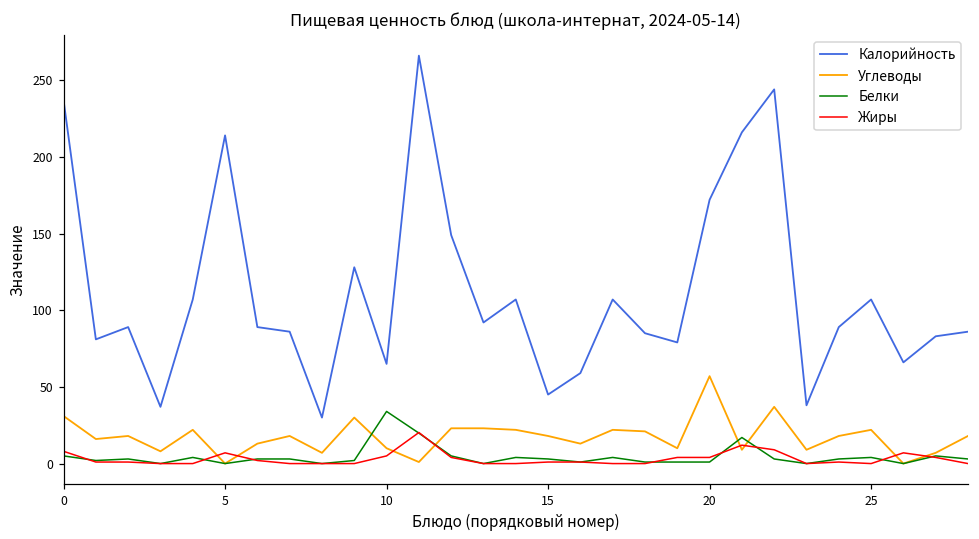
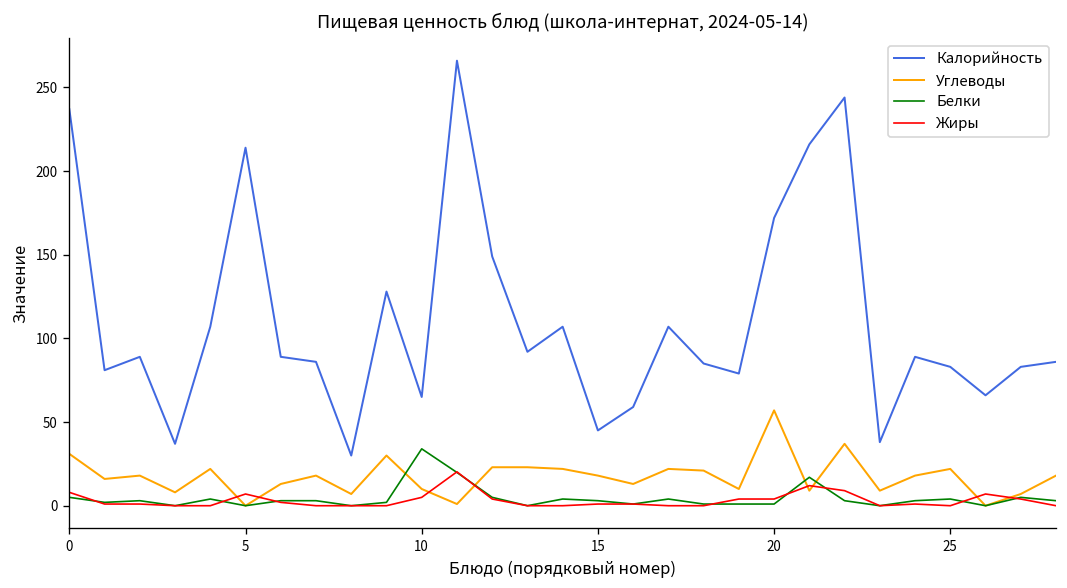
  {
    "Калорийность": {
      "0": 237,
      "5": 214,
      "10": 65,
      "15": 45,
      "20": 172,
-     "25": 107
+     "25": 83
    },
    "Углеводы": {
      "0": 31,
      "10": 10,
      "15": 18,
      "20": 57,
      "25": 22
    },
    "Белки": {
      "0": 5,
      "10": 34,
      "15": 3,
      "20": 1,
      "25": 4
    },
    "Жиры": {
      "0": 8,
      "5": 7,
      "10": 5,
      "15": 1,
      "20": 4,
      "25": 0
    }
  }
